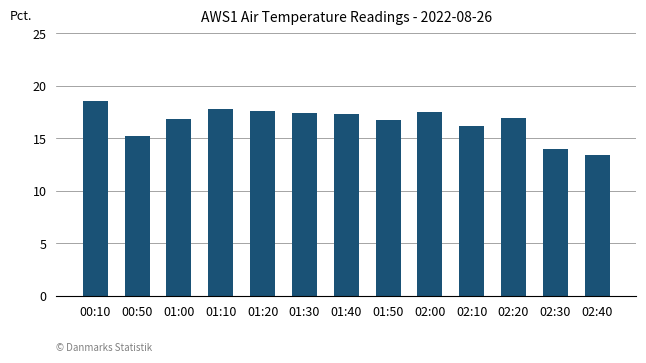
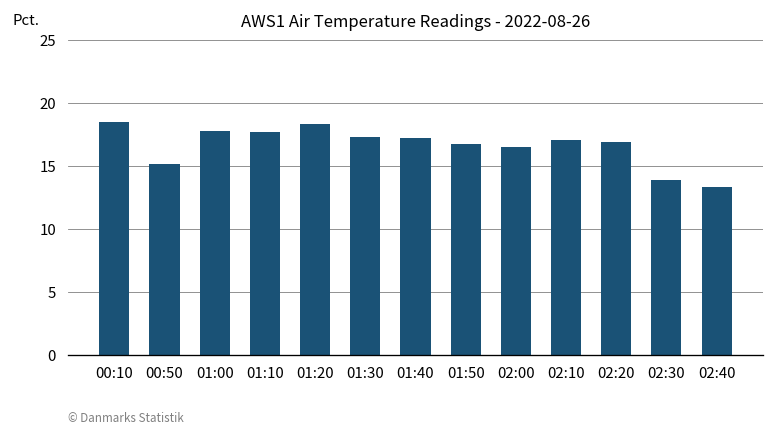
  {
    "00:10": 18.5,
    "00:50": 15.2,
-   "01:00": 16.9,
+   "01:00": 17.8,
    "01:10": 17.8,
-   "01:20": 17.6,
+   "01:20": 18.3,
    "01:30": 17.4,
    "01:40": 17.3,
    "01:50": 16.8,
-   "02:00": 17.5,
-   "02:10": 16.2,
+   "02:00": 16.5,
+   "02:10": 17.0,
    "02:20": 16.9,
    "02:30": 13.9,
    "02:40": 13.4
  }
